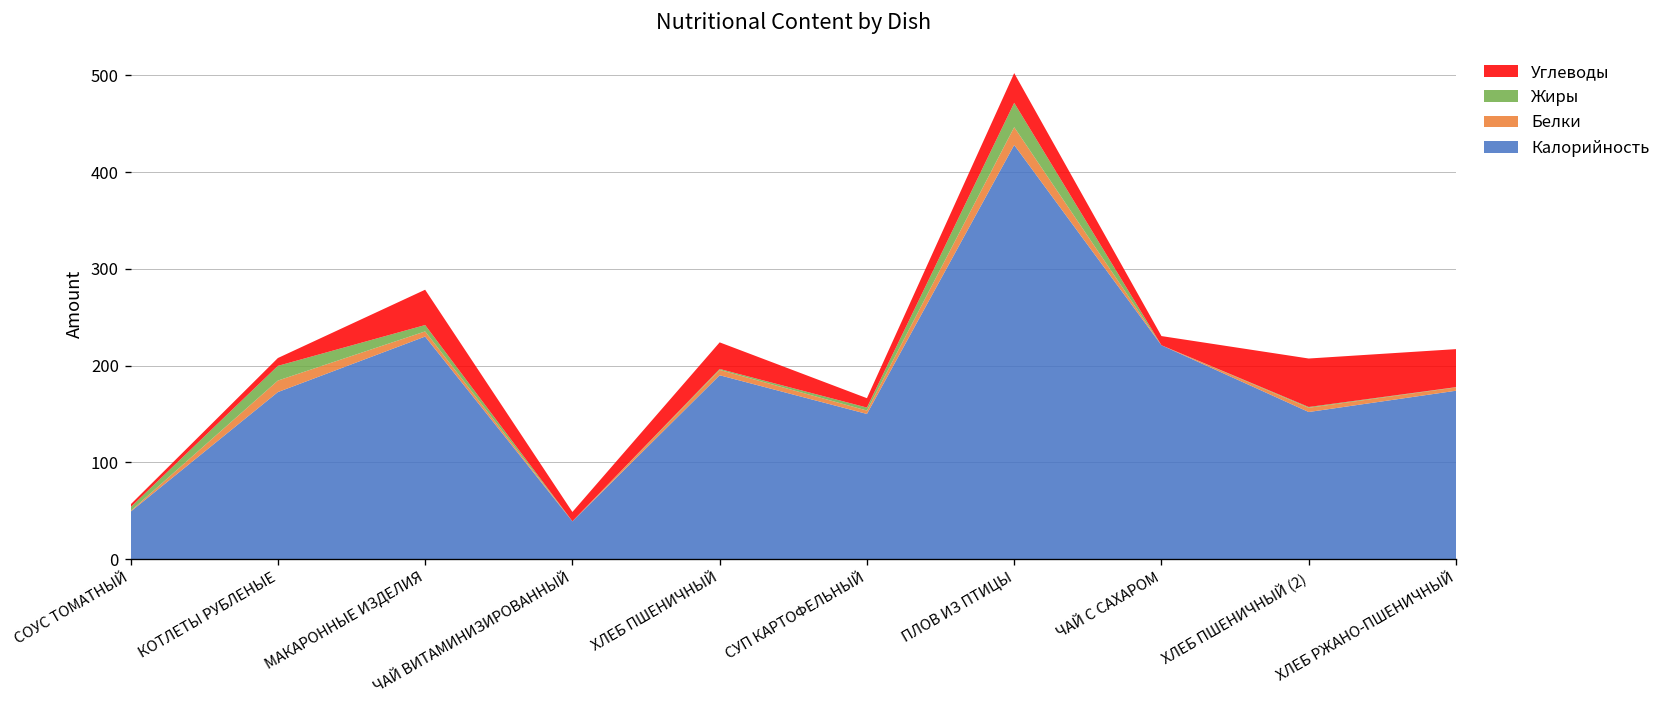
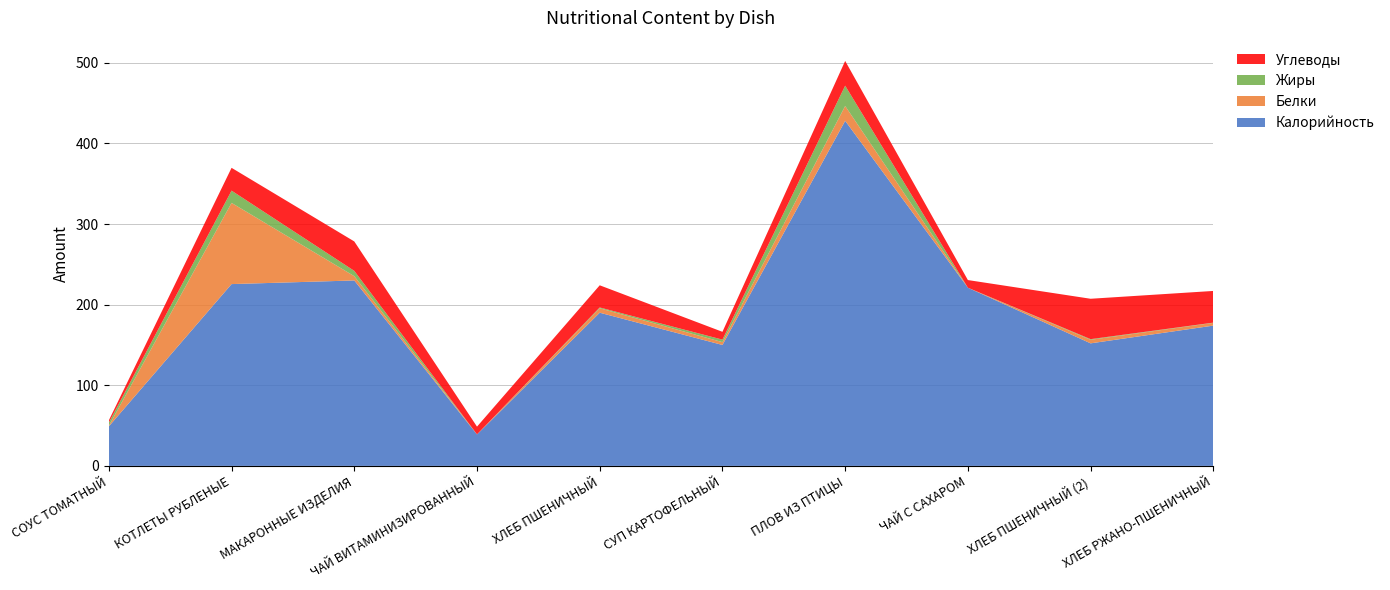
  {
    "Калорийность": {
-     "КОТЛЕТЫ РУБЛЕНЫЕ": 170,
+     "КОТЛЕТЫ РУБЛЕНЫЕ": 230,
      "МАКАРОННЫЕ ИЗДЕЛИЯ": 230,
      "ХЛЕБ ПШЕНИЧНЫЙ": 190,
      "СУП КАРТОФЕЛЬНЫЙ": 150,
      "ПЛОВ ИЗ ПТИЦЫ": 430,
      "ХЛЕБ ПШЕНИЧНЫЙ (2)": 150,
      "ХЛЕБ РЖАНО-ПШЕНИЧНЫЙ": 170
    },
    "Белки": {
-     "КОТЛЕТЫ РУБЛЕНЫЕ": 10,
+     "КОТЛЕТЫ РУБЛЕНЫЕ": 100,
      "МАКАРОННЫЕ ИЗДЕЛИЯ": 10,
      "ПЛОВ ИЗ ПТИЦЫ": 20
    },
    "Жиры": {
      "КОТЛЕТЫ РУБЛЕНЫЕ": 20,
      "МАКАРОННЫЕ ИЗДЕЛИЯ": 10,
      "ПЛОВ ИЗ ПТИЦЫ": 30
    },
    "Углеводы": {
-     "КОТЛЕТЫ РУБЛЕНЫЕ": 10,
+     "КОТЛЕТЫ РУБЛЕНЫЕ": 30,
      "МАКАРОННЫЕ ИЗДЕЛИЯ": 40,
      "ЧАЙ ВИТАМИНИЗИРОВАННЫЙ": 10,
      "ХЛЕБ ПШЕНИЧНЫЙ": 30,
      "СУП КАРТОФЕЛЬНЫЙ": 10,
      "ПЛОВ ИЗ ПТИЦЫ": 30,
      "ЧАЙ С САХАРОМ": 10,
      "ХЛЕБ ПШЕНИЧНЫЙ (2)": 50,
      "ХЛЕБ РЖАНО-ПШЕНИЧНЫЙ": 40
    }
  }
